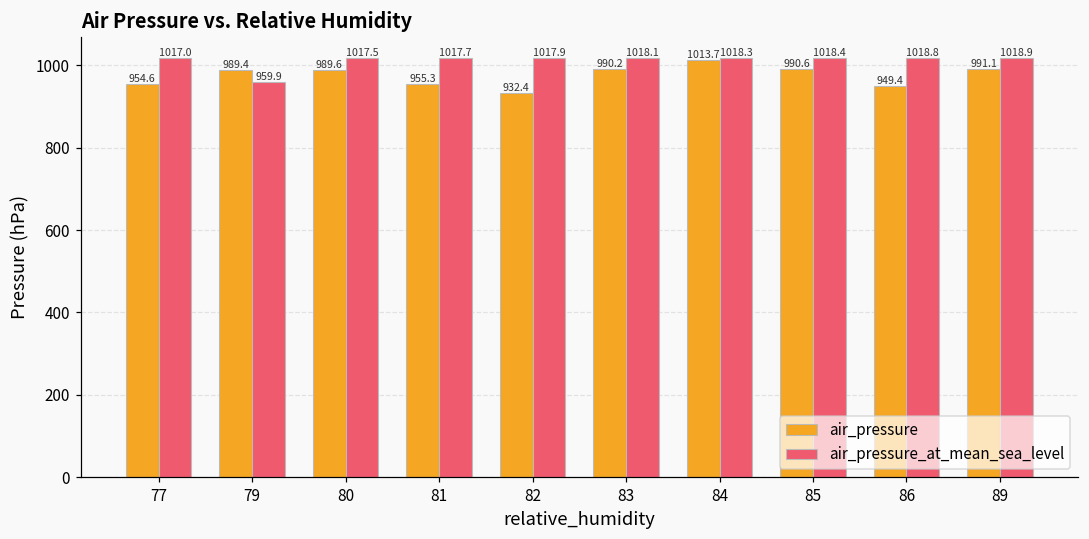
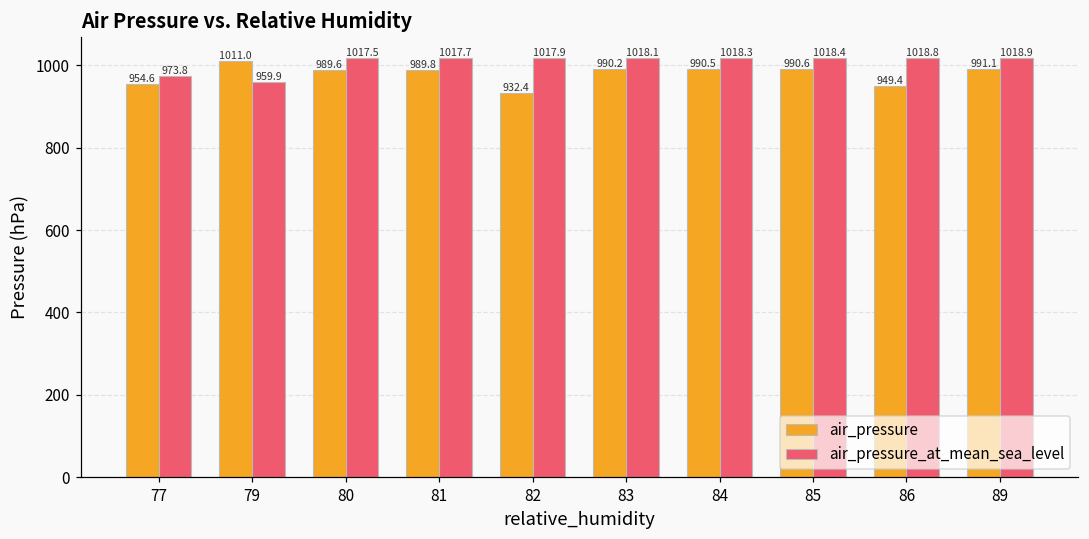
  {
    "air_pressure": {
      "77": 954.6,
-     "79": 989.4,
+     "79": 1011.0,
      "80": 989.6,
-     "81": 955.3,
+     "81": 989.8,
      "82": 932.4,
      "83": 990.2,
-     "84": 1013.7,
+     "84": 990.5,
      "85": 990.6,
      "86": 949.4,
      "89": 991.1
    },
    "air_pressure_at_mean_sea_level": {
-     "77": 1017.0,
+     "77": 973.8,
      "79": 959.9,
      "80": 1017.5,
      "81": 1017.7,
      "82": 1017.9,
      "83": 1018.1,
      "84": 1018.3,
      "85": 1018.4,
      "86": 1018.8,
      "89": 1018.9
    }
  }
